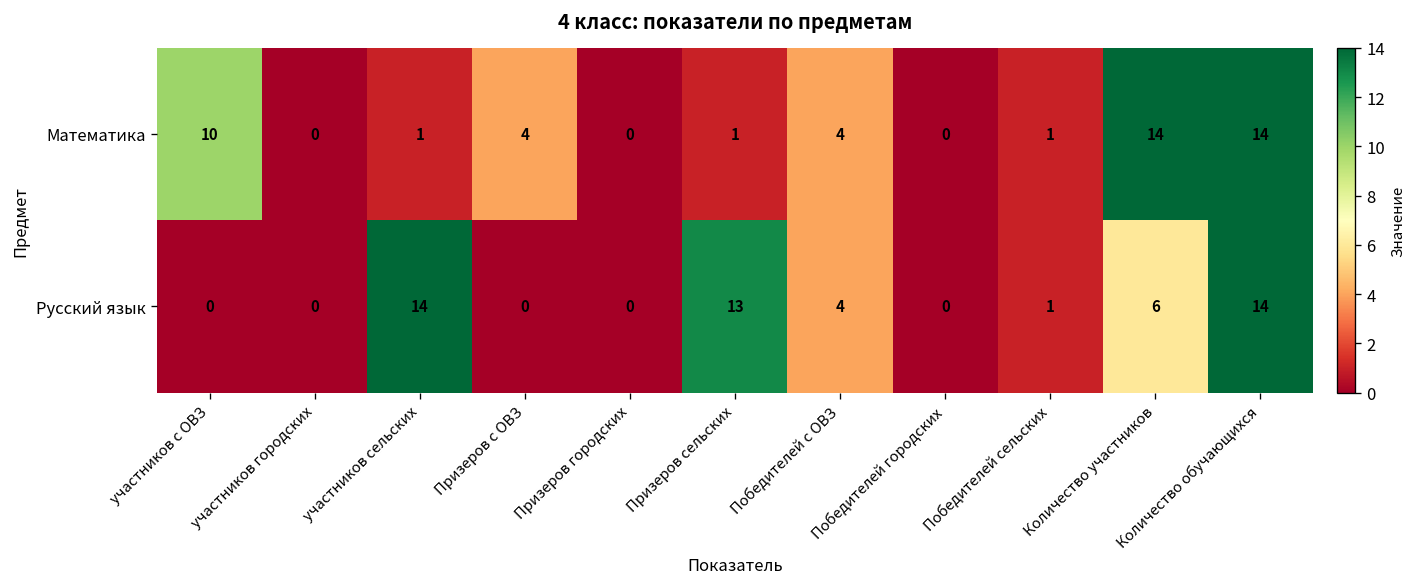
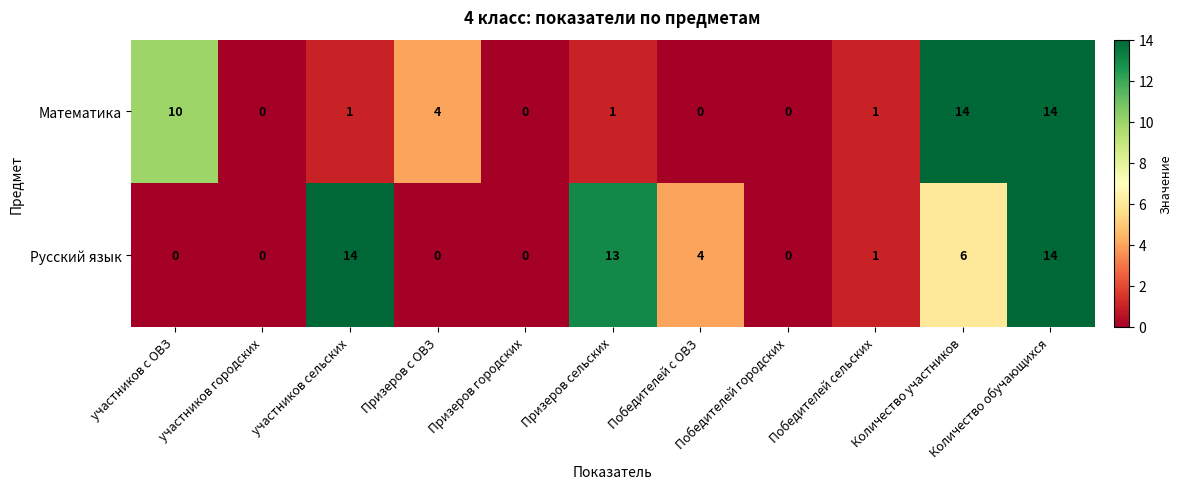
  {
    "Математика": {
      "участников с ОВЗ": 10,
      "участников городских": 0,
      "участников сельских": 1,
      "Призеров с ОВЗ": 4,
      "Призеров городских": 0,
      "Призеров сельских": 1,
-     "Победителей с ОВЗ": 4,
+     "Победителей с ОВЗ": 0,
      "Победителей городских": 0,
      "Победителей сельских": 1,
      "Количество участников": 14,
      "Количество обучающихся": 14
    },
    "Русский язык": {
      "участников с ОВЗ": 0,
      "участников городских": 0,
      "участников сельских": 14,
      "Призеров с ОВЗ": 0,
      "Призеров городских": 0,
      "Призеров сельских": 13,
      "Победителей с ОВЗ": 4,
      "Победителей городских": 0,
      "Победителей сельских": 1,
      "Количество участников": 6,
      "Количество обучающихся": 14
    }
  }
